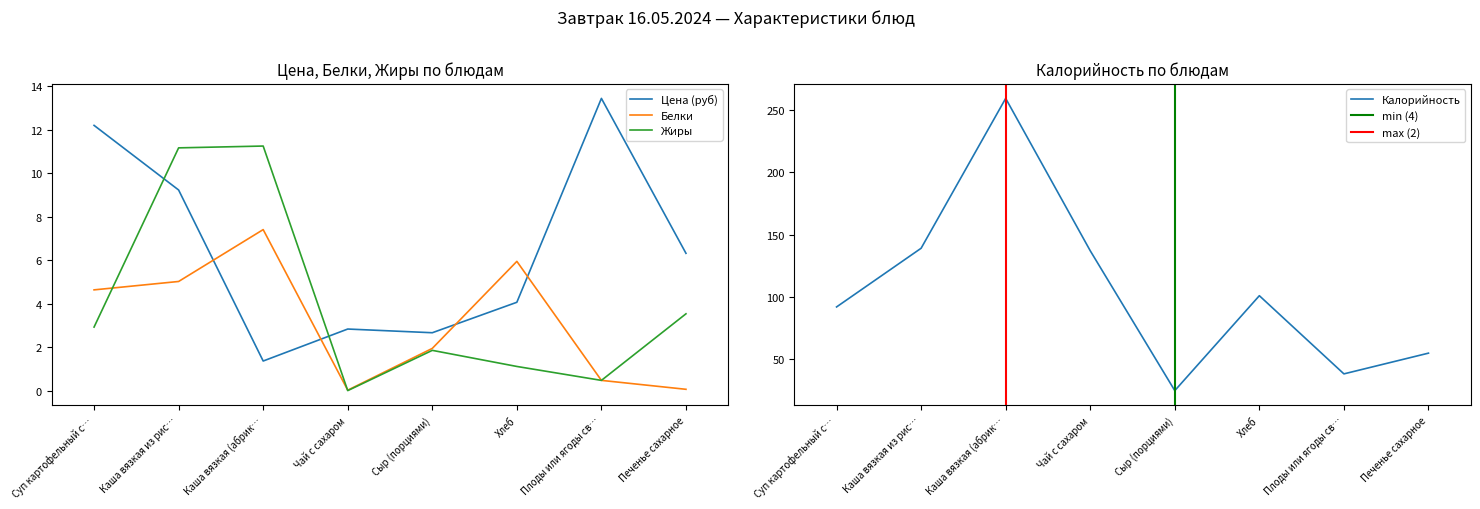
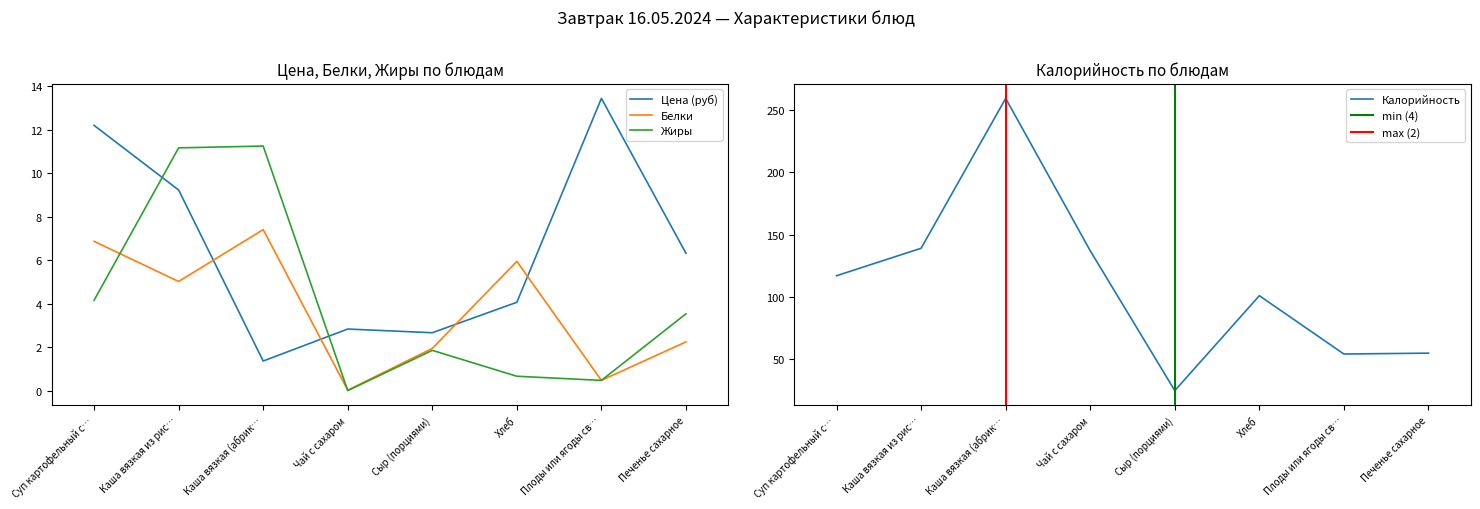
  {
    "Цена, Белки, Жиры по блюдам": {
      "Цена (руб)": {
        "Суп картофельный с…": 12.2,
        "Каша вязкая из рис…": 9.2,
        "Каша вязкая (абрик…": 1.4,
        "Чай с сахаром": 2.8,
        "Сыр (порциями)": 2.7,
        "Хлеб": 4.1,
        "Плоды или ягоды св…": 13.4,
        "Печенье сахарное": 6.3
      },
      "Белки": {
-       "Суп картофельный с…": 4.6,
+       "Суп картофельный с…": 6.9,
        "Каша вязкая из рис…": 5.0,
        "Каша вязкая (абрик…": 7.4,
        "Хлеб": 6.0,
-       "Печенье сахарное": 0.1
+       "Печенье сахарное": 2.3
      },
      "Жиры": {
-       "Суп картофельный с…": 2.9,
+       "Суп картофельный с…": 4.2,
        "Каша вязкая из рис…": 11.2,
        "Каша вязкая (абрик…": 11.3,
-       "Хлеб": 1.1,
+       "Хлеб": 0.7,
        "Печенье сахарное": 3.5
      }
    },
    "Калорийность по блюдам": {
-     "Суп картофельный с…": 92,
+     "Суп картофельный с…": 117,
      "Каша вязкая из рис…": 139,
      "Каша вязкая (абрик…": 259,
      "Чай с сахаром": 137,
      "Сыр (порциями)": 25,
      "Хлеб": 101,
-     "Плоды или ягоды св…": 38,
+     "Плоды или ягоды св…": 54,
      "Печенье сахарное": 55
    }
  }
